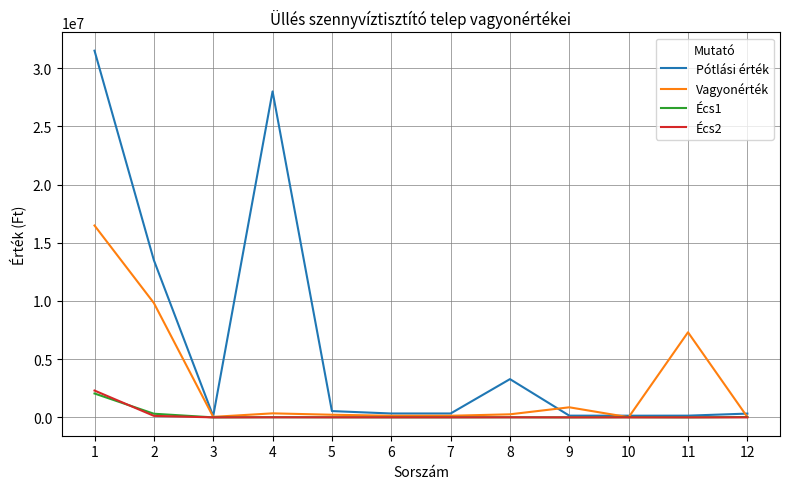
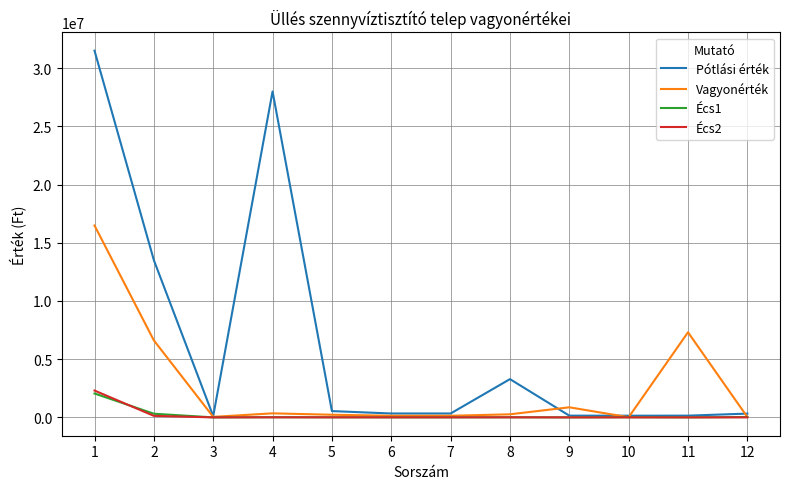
  {
    "Pótlási érték": {
      "1": 31500000,
      "2": 13500000,
      "4": 28000000,
      "5": 500000,
      "8": 3300000,
      "12": 300000
    },
    "Vagyonérték": {
      "1": 16500000,
-     "2": 9800000,
+     "2": 6600000,
      "4": 300000,
      "5": 200000,
      "8": 300000,
      "9": 900000,
      "11": 7300000
    },
    "Écs1": {
      "1": 2100000
    },
    "Écs2": {
      "1": 2300000
    }
  }
